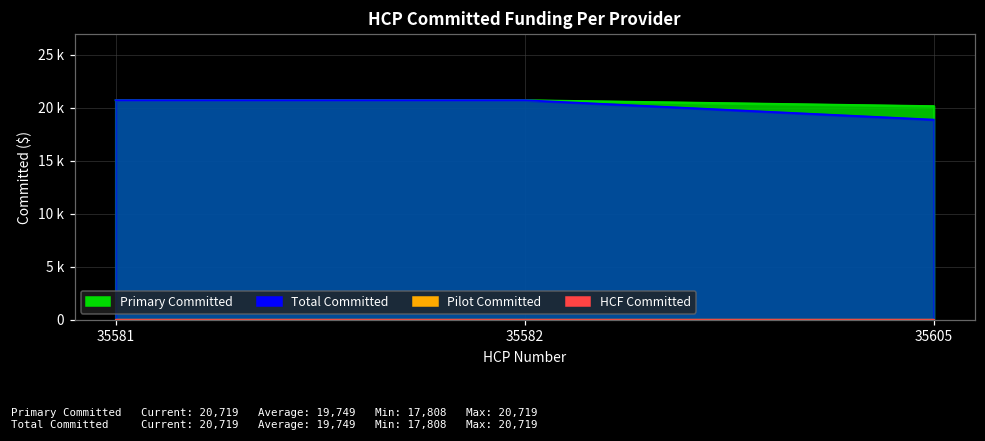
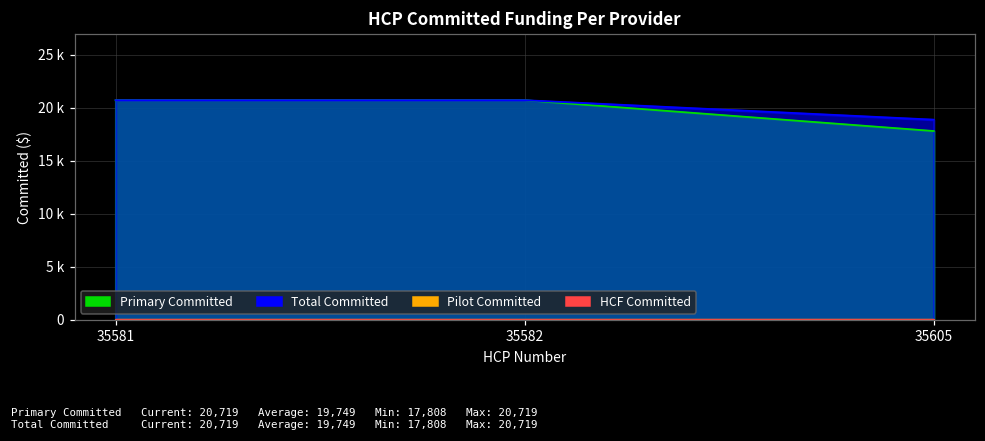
  {
    "Primary Committed": {
-     "35605": 20000
+     "35605": 18000
    },
    "Total Committed": {
      "35605": 19000
    },
    "HCF Committed": {
      "35581": 0,
      "35582": 0,
      "35605": 0
    }
  }
